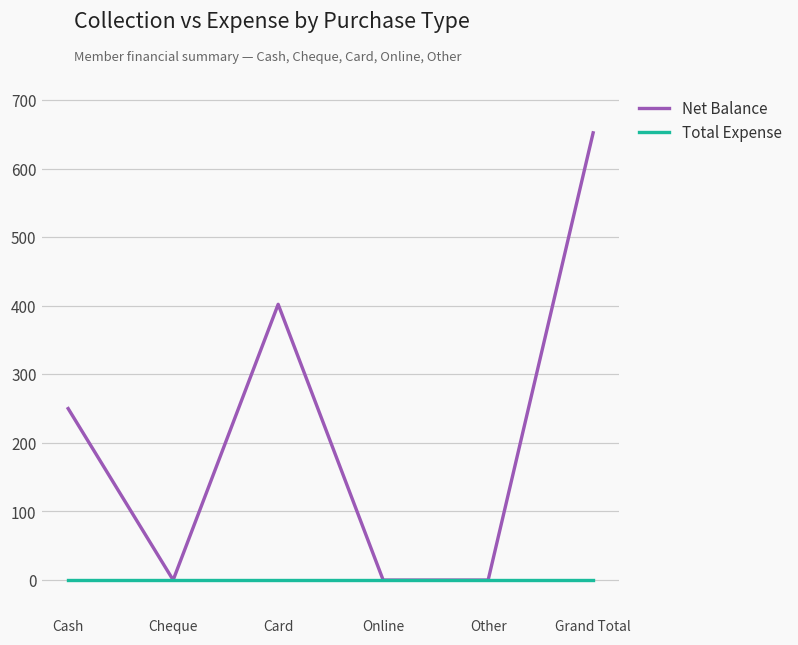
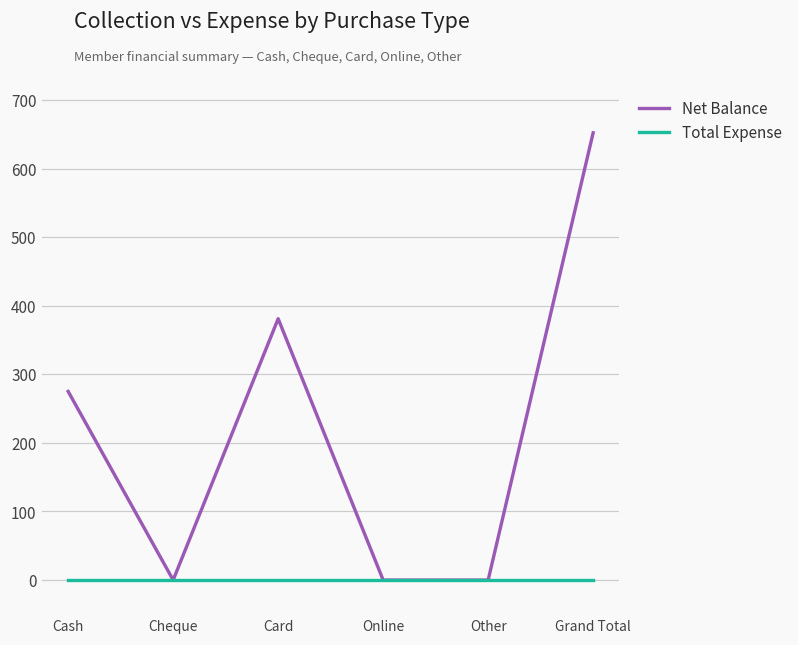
  {
    "Net Balance": {
-     "Cash": 250,
-     "Card": 400,
+     "Cash": 280,
+     "Card": 380,
      "Grand Total": 650
    },
    "Total Expense": {
      "Cash": 0,
      "Card": 0,
      "Grand Total": 0
    }
  }
